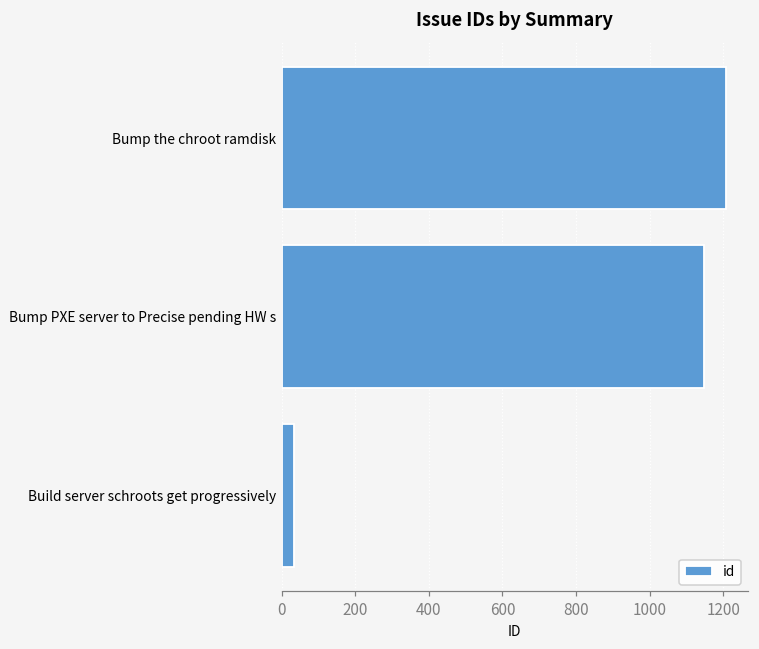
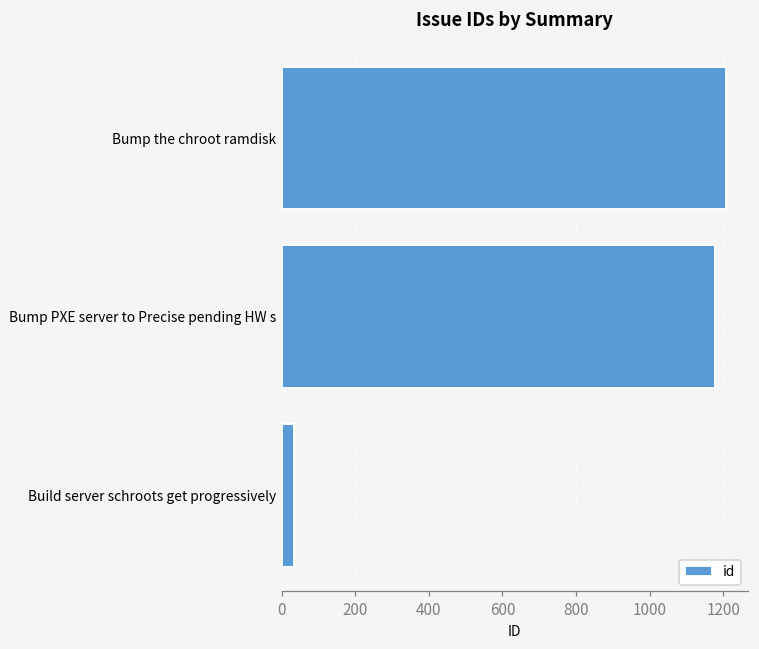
  {
    "Bump the chroot ramdisk": 1210,
-   "Bump PXE server to Precise pending HW s": 1150,
+   "Bump PXE server to Precise pending HW s": 1180,
    "Build server schroots get progressively": 30
  }
